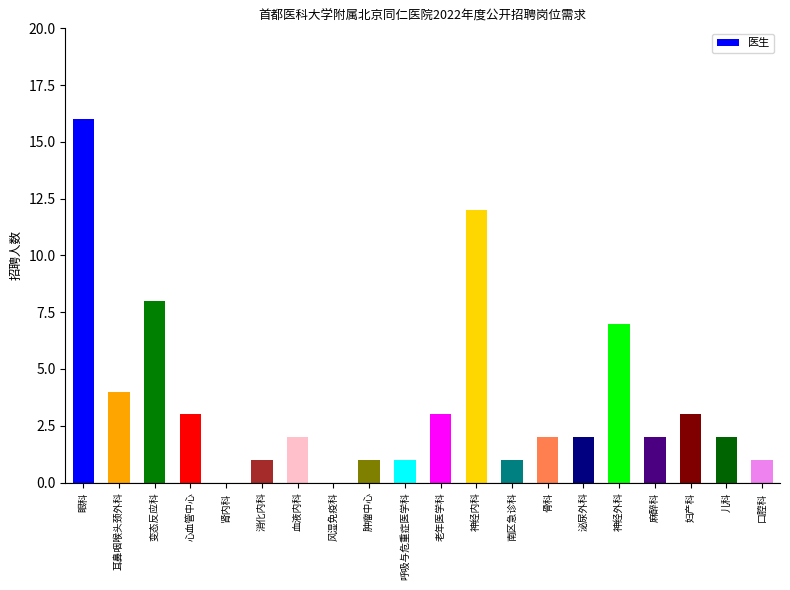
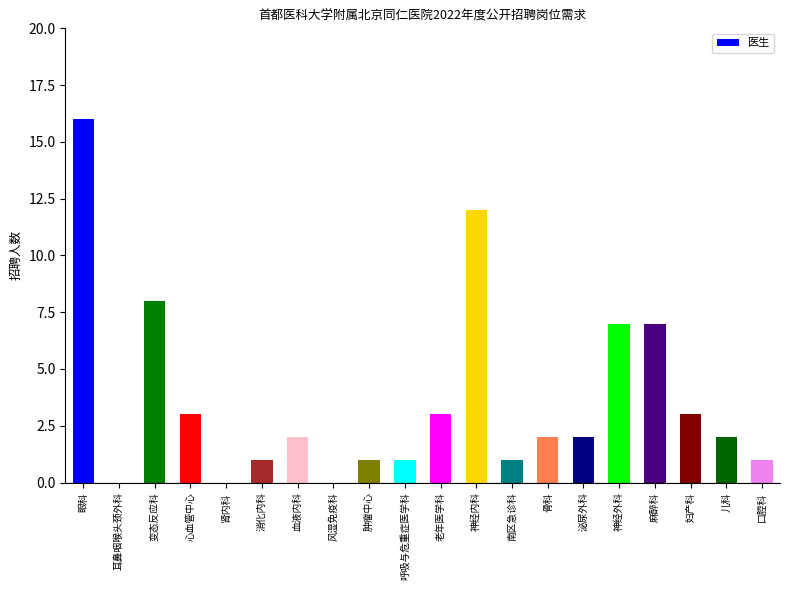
  {
    "眼科": 16,
-   "耳鼻咽喉头颈外科": 4,
+   "耳鼻咽喉头颈外科": 0,
    "变态反应科": 8,
    "心血管中心": 3,
    "肾内科": 0,
    "消化内科": 1,
    "血液内科": 2,
    "风湿免疫科": 0,
    "肿瘤中心": 1,
    "呼吸与危重症医学科": 1,
    "老年医学科": 3,
    "神经内科": 12,
    "南区急诊科": 1,
    "骨科": 2,
    "泌尿外科": 2,
    "神经外科": 7,
-   "麻醉科": 2,
+   "麻醉科": 7,
    "妇产科": 3,
    "儿科": 2,
    "口腔科": 1
  }
